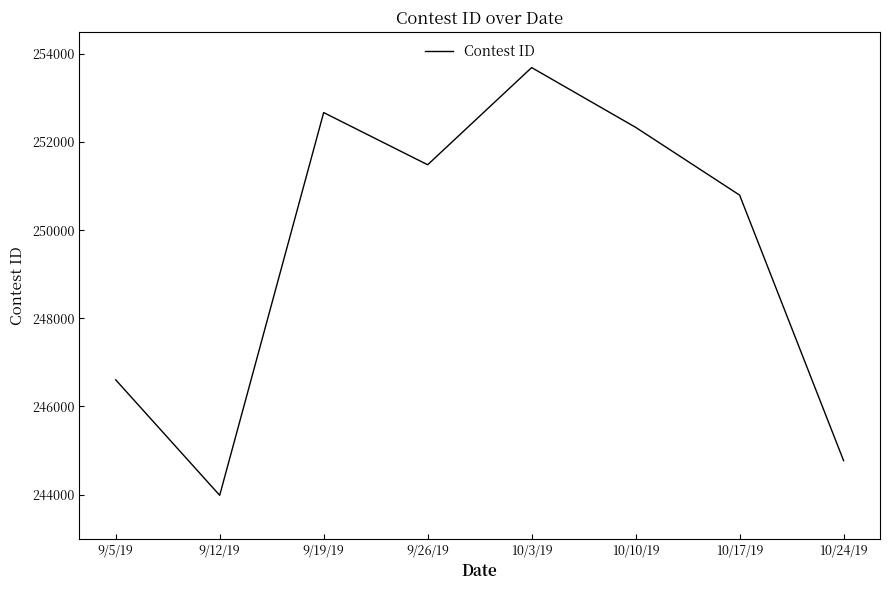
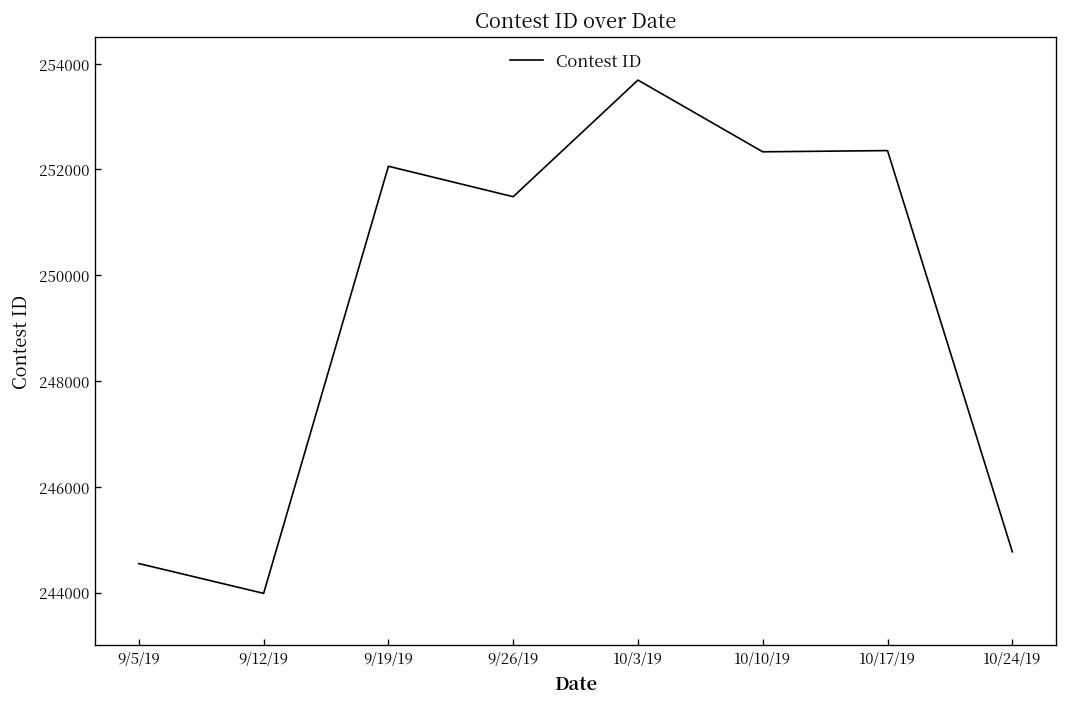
  {
-   "9/5/19": 246600,
+   "9/5/19": 244500,
    "9/12/19": 244000,
-   "9/19/19": 252700,
+   "9/19/19": 252100,
    "9/26/19": 251500,
    "10/3/19": 253700,
    "10/10/19": 252300,
-   "10/17/19": 250800,
+   "10/17/19": 252400,
    "10/24/19": 244800
  }
